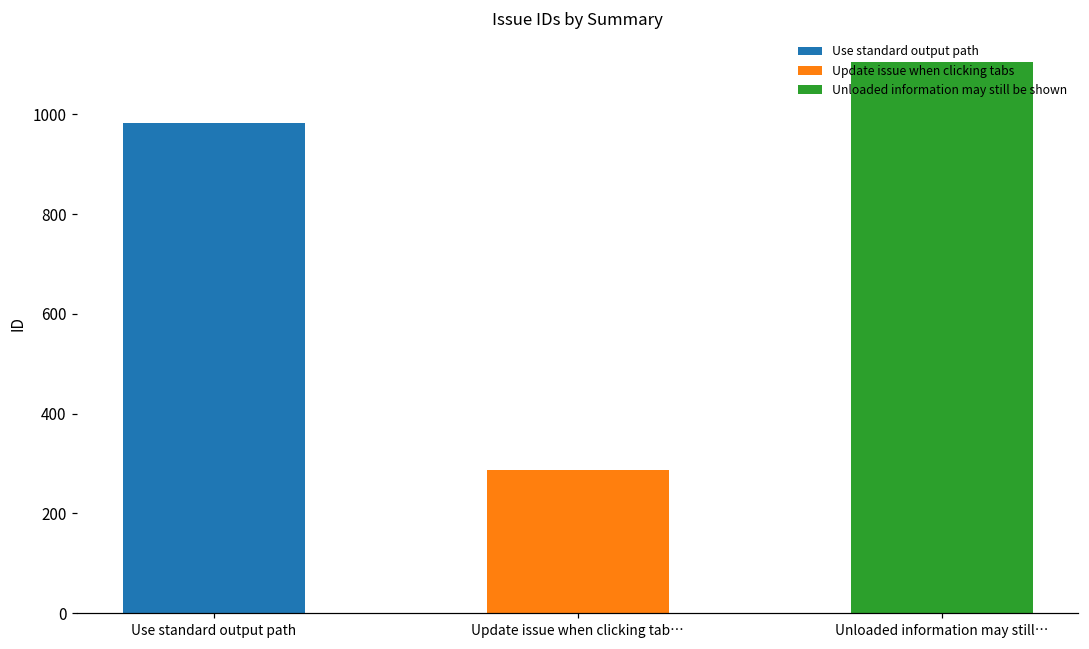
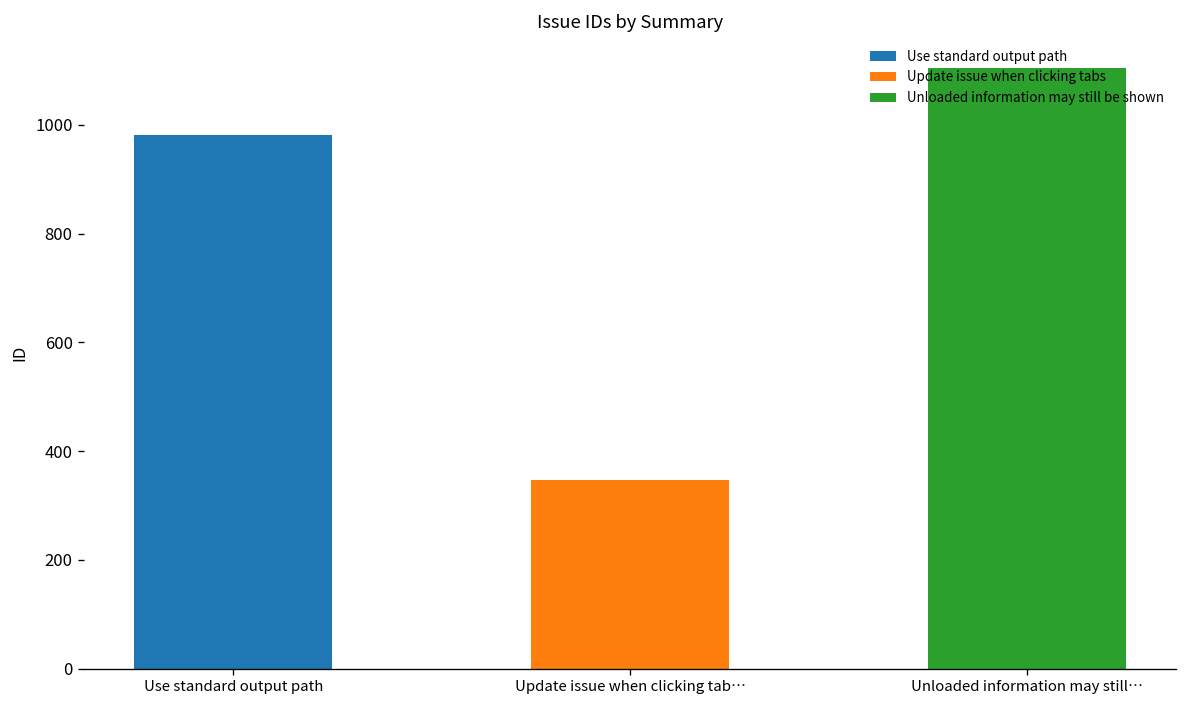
  {
    "Use standard output path": 980,
-   "Update issue when clicking tab…": 290,
+   "Update issue when clicking tab…": 350,
    "Unloaded information may still…": 1110
  }
